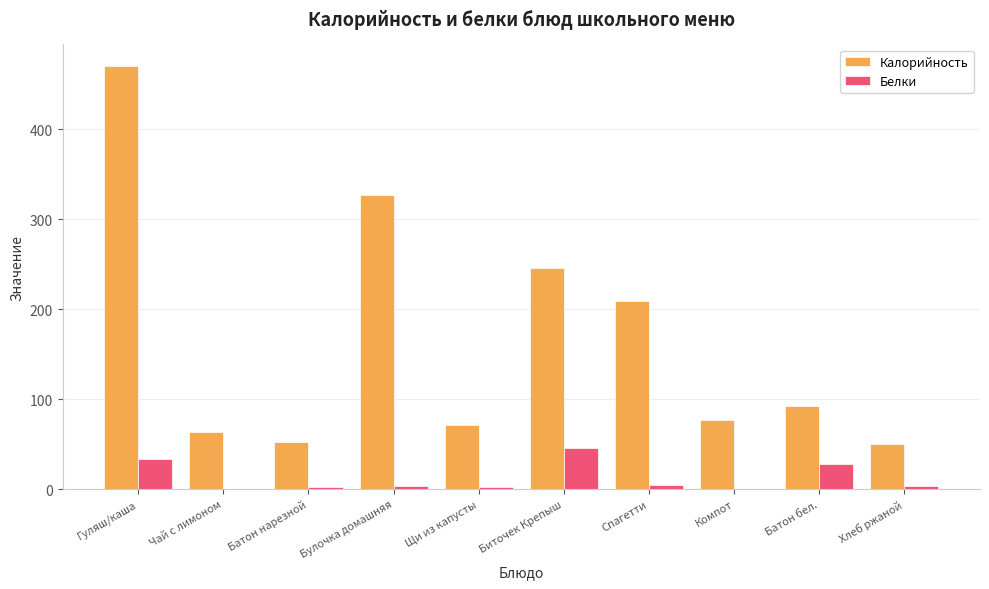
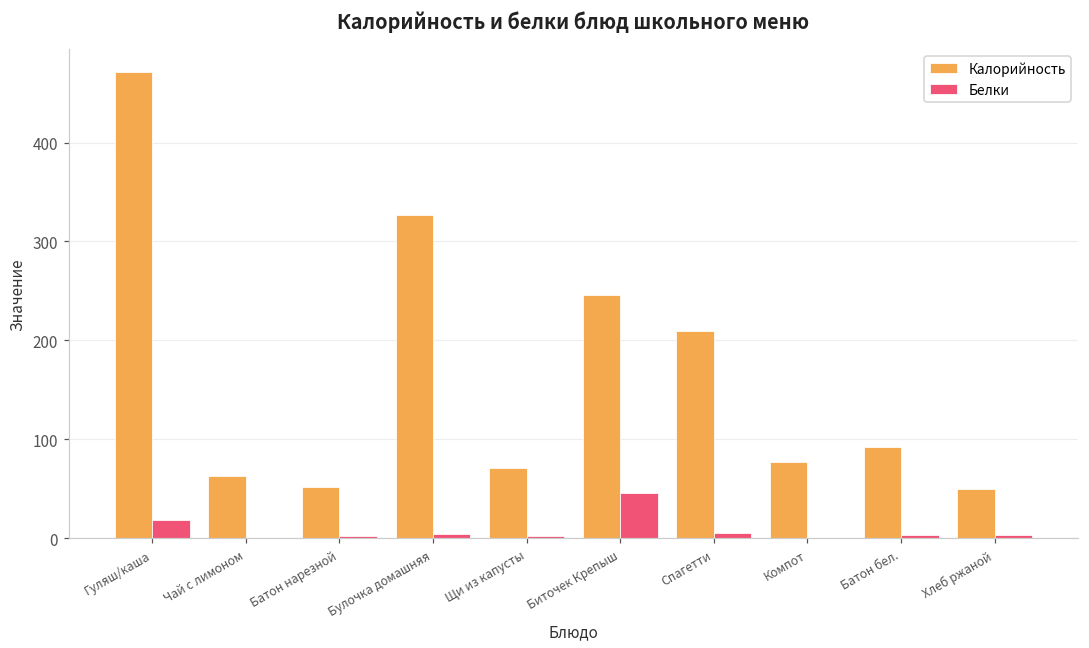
  {
    "Калорийность": {
      "Гуляш/каша": 470,
      "Чай с лимоном": 60,
      "Батон нарезной": 50,
      "Булочка домашняя": 330,
      "Щи из капусты": 70,
      "Биточек Крепыш": 250,
      "Спагетти": 210,
      "Компот": 80,
      "Батон бел.": 90,
      "Хлеб ржаной": 50
    },
    "Белки": {
-     "Гуляш/каша": 30,
+     "Гуляш/каша": 20,
      "Чай с лимоном": 0,
      "Булочка домашняя": 0,
      "Биточек Крепыш": 50,
      "Спагетти": 10,
      "Компот": 0,
-     "Батон бел.": 30,
+     "Батон бел.": 0,
      "Хлеб ржаной": 0
    }
  }
